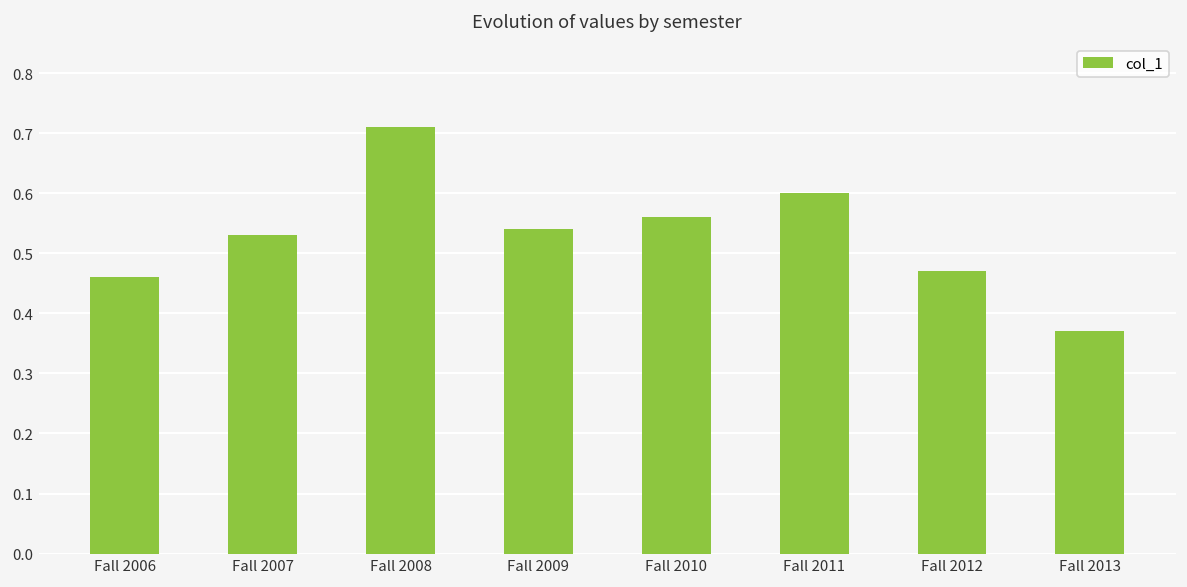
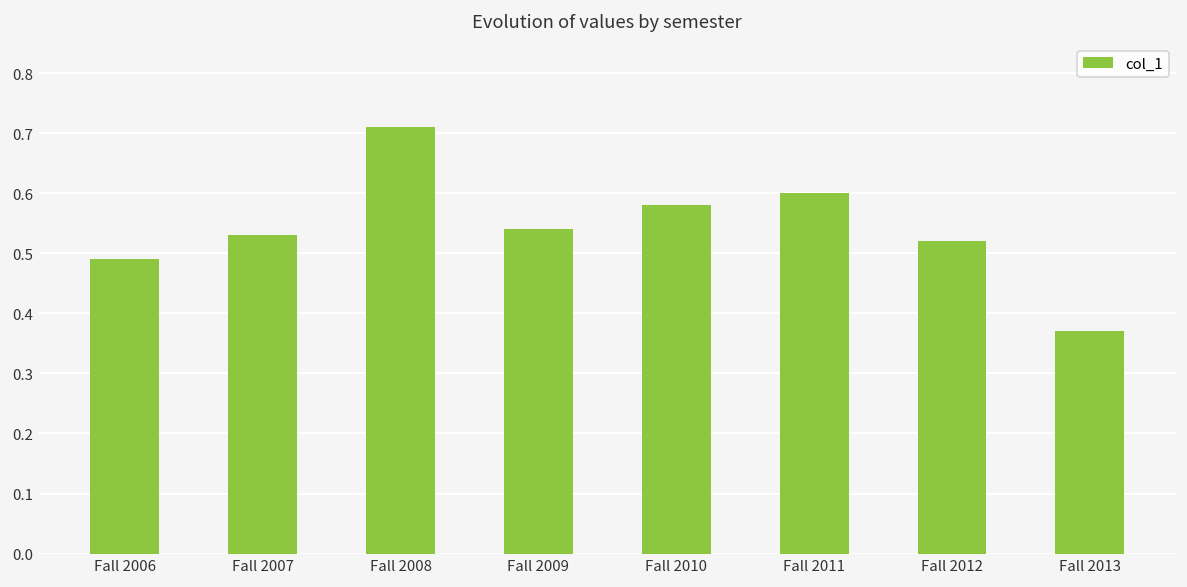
  {
-   "Fall 2006": 0.46,
+   "Fall 2006": 0.49,
    "Fall 2007": 0.53,
    "Fall 2008": 0.71,
    "Fall 2009": 0.54,
-   "Fall 2010": 0.56,
+   "Fall 2010": 0.58,
    "Fall 2011": 0.60,
-   "Fall 2012": 0.47,
+   "Fall 2012": 0.52,
    "Fall 2013": 0.37
  }
